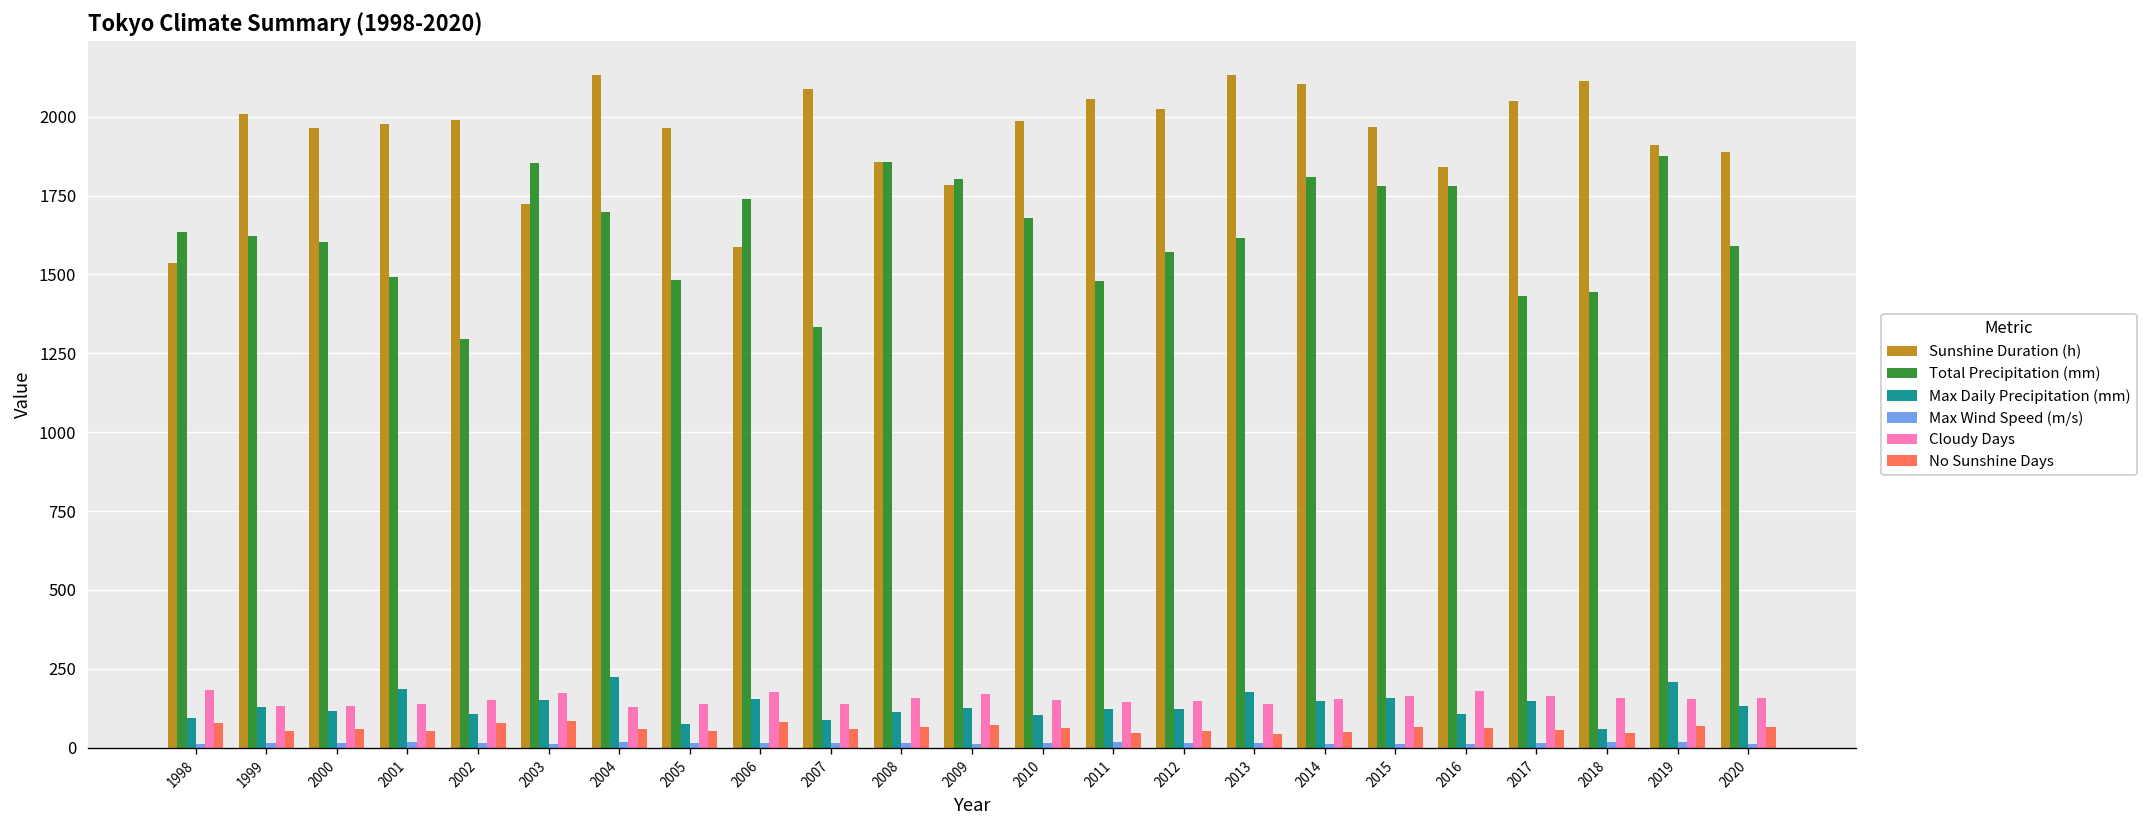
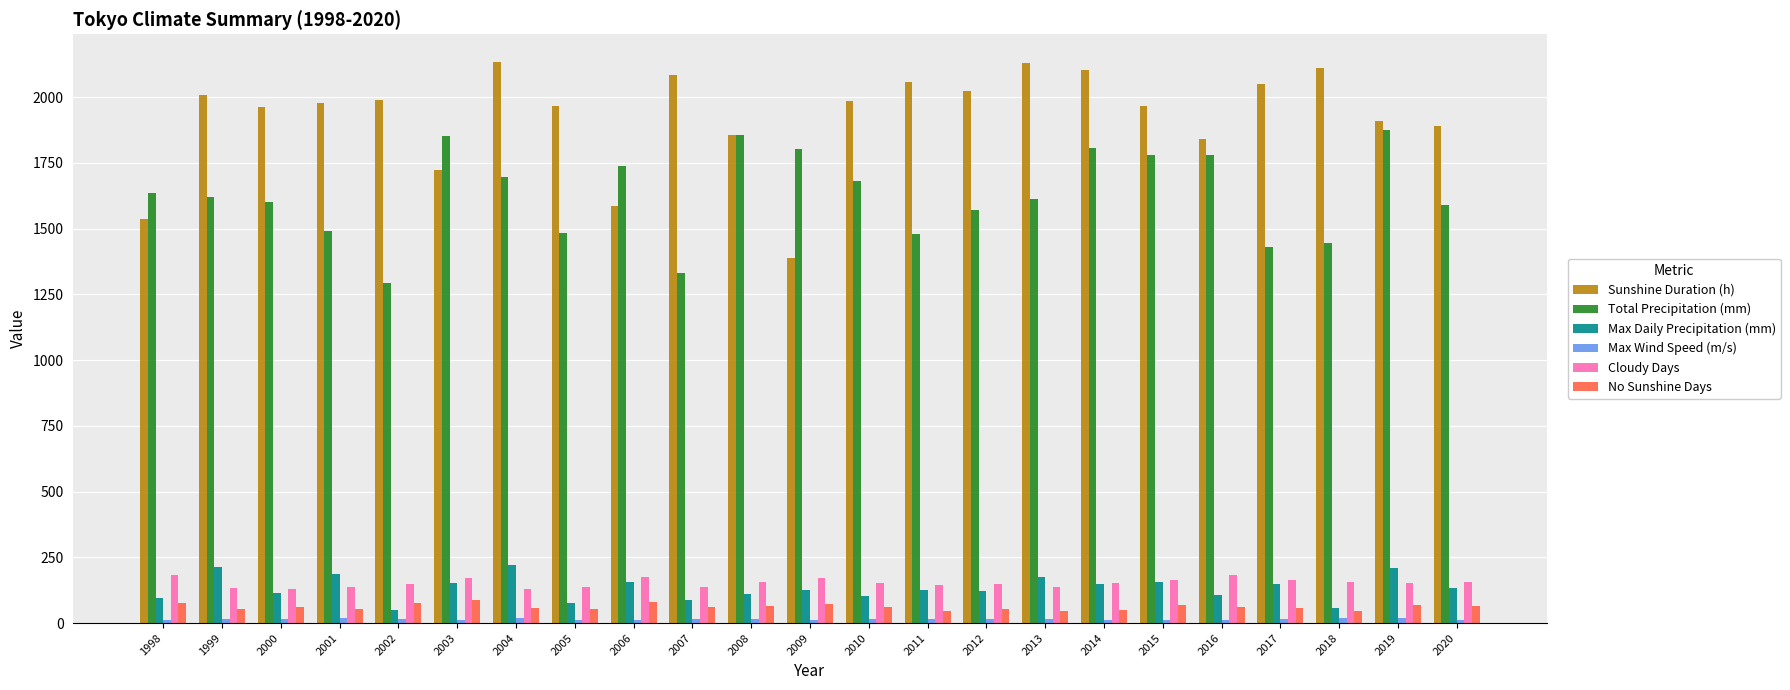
  {
    "Sunshine Duration (h)": {
      "1998": 1540,
      "1999": 2010,
      "2000": 1960,
      "2001": 1980,
      "2002": 1990,
      "2003": 1720,
      "2004": 2130,
      "2005": 1970,
      "2006": 1590,
      "2007": 2090,
      "2008": 1860,
-     "2009": 1780,
+     "2009": 1390,
      "2010": 1990,
      "2011": 2060,
      "2012": 2020,
      "2013": 2130,
      "2014": 2100,
      "2015": 1970,
      "2016": 1840,
      "2017": 2050,
      "2018": 2110,
      "2019": 1910,
      "2020": 1890
    },
    "Total Precipitation (mm)": {
      "1998": 1630,
      "1999": 1620,
      "2000": 1600,
      "2001": 1490,
      "2002": 1290,
      "2003": 1850,
      "2004": 1700,
      "2005": 1480,
      "2006": 1740,
      "2007": 1330,
      "2008": 1860,
      "2009": 1800,
      "2010": 1680,
      "2011": 1480,
      "2012": 1570,
      "2013": 1610,
      "2014": 1810,
      "2015": 1780,
      "2016": 1780,
      "2017": 1430,
      "2018": 1450,
      "2019": 1870,
      "2020": 1590
    },
    "Max Daily Precipitation (mm)": {
      "1998": 90,
-     "1999": 130,
+     "1999": 210,
      "2000": 120,
      "2001": 190,
-     "2002": 110,
+     "2002": 50,
      "2003": 150,
      "2004": 220,
      "2005": 70,
      "2006": 150,
      "2007": 90,
      "2008": 110,
      "2009": 130,
      "2010": 100,
      "2011": 120,
      "2012": 120,
      "2013": 180,
      "2014": 150,
      "2015": 160,
      "2016": 110,
      "2017": 150,
      "2018": 60,
      "2019": 210,
      "2020": 130
    },
    "Max Wind Speed (m/s)": {
      "1998": 10,
      "1999": 10,
      "2000": 10,
      "2001": 20,
      "2002": 10,
      "2003": 10,
      "2004": 20,
      "2005": 10,
      "2006": 10,
      "2007": 10,
      "2008": 10,
      "2009": 10,
      "2010": 10,
      "2011": 20,
      "2012": 20,
      "2013": 10,
      "2014": 10,
      "2015": 10,
      "2016": 10,
      "2017": 10,
      "2018": 20,
      "2019": 20,
      "2020": 10
    },
    "Cloudy Days": {
      "1998": 180,
      "1999": 130,
      "2000": 130,
      "2001": 140,
      "2002": 150,
      "2003": 170,
      "2004": 130,
      "2005": 140,
      "2006": 180,
      "2007": 140,
      "2008": 160,
      "2009": 170,
      "2010": 150,
      "2011": 150,
      "2012": 150,
      "2013": 140,
      "2014": 150,
      "2015": 170,
      "2016": 180,
      "2017": 160,
      "2018": 160,
      "2019": 150,
      "2020": 160
    },
    "No Sunshine Days": {
      "1998": 80,
      "1999": 50,
      "2000": 60,
      "2001": 50,
      "2002": 80,
      "2003": 90,
      "2004": 60,
      "2005": 50,
      "2006": 80,
      "2007": 60,
      "2008": 70,
      "2009": 70,
      "2010": 60,
      "2011": 50,
      "2012": 50,
      "2013": 40,
      "2014": 50,
      "2015": 70,
      "2016": 60,
      "2017": 60,
      "2018": 50,
      "2019": 70,
      "2020": 60
    }
  }
